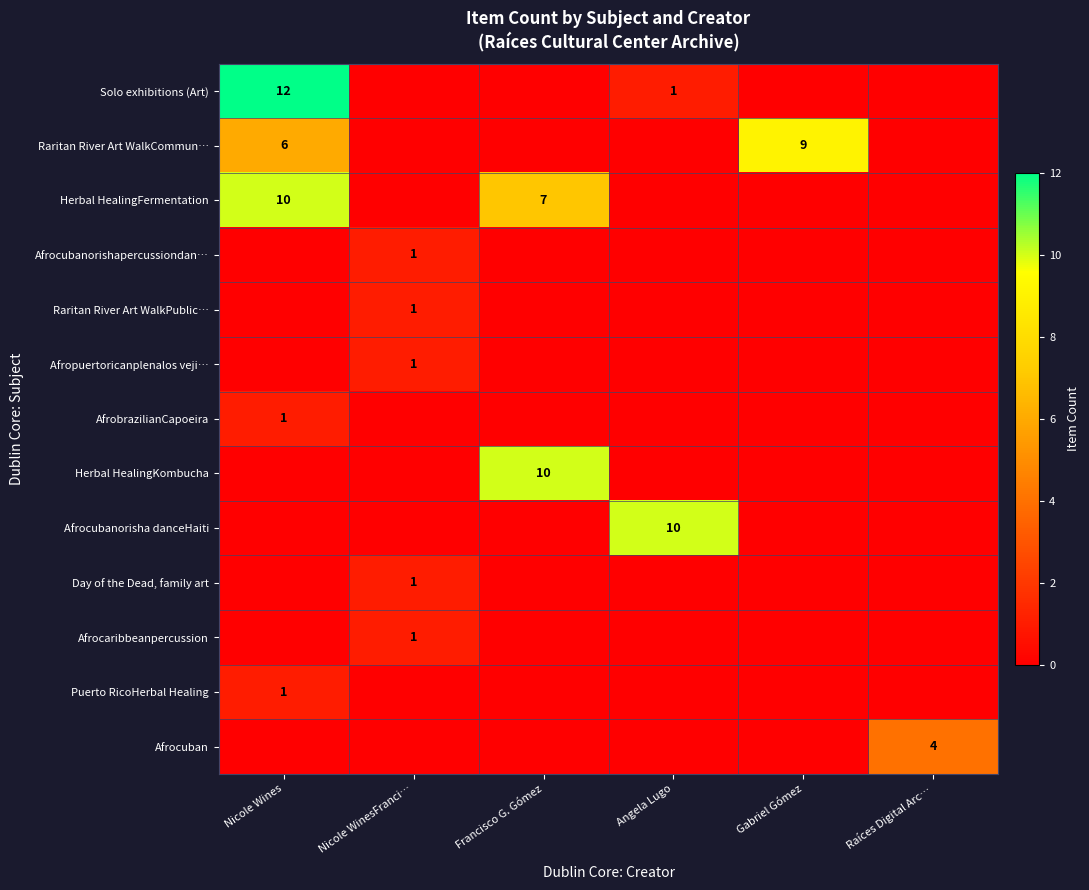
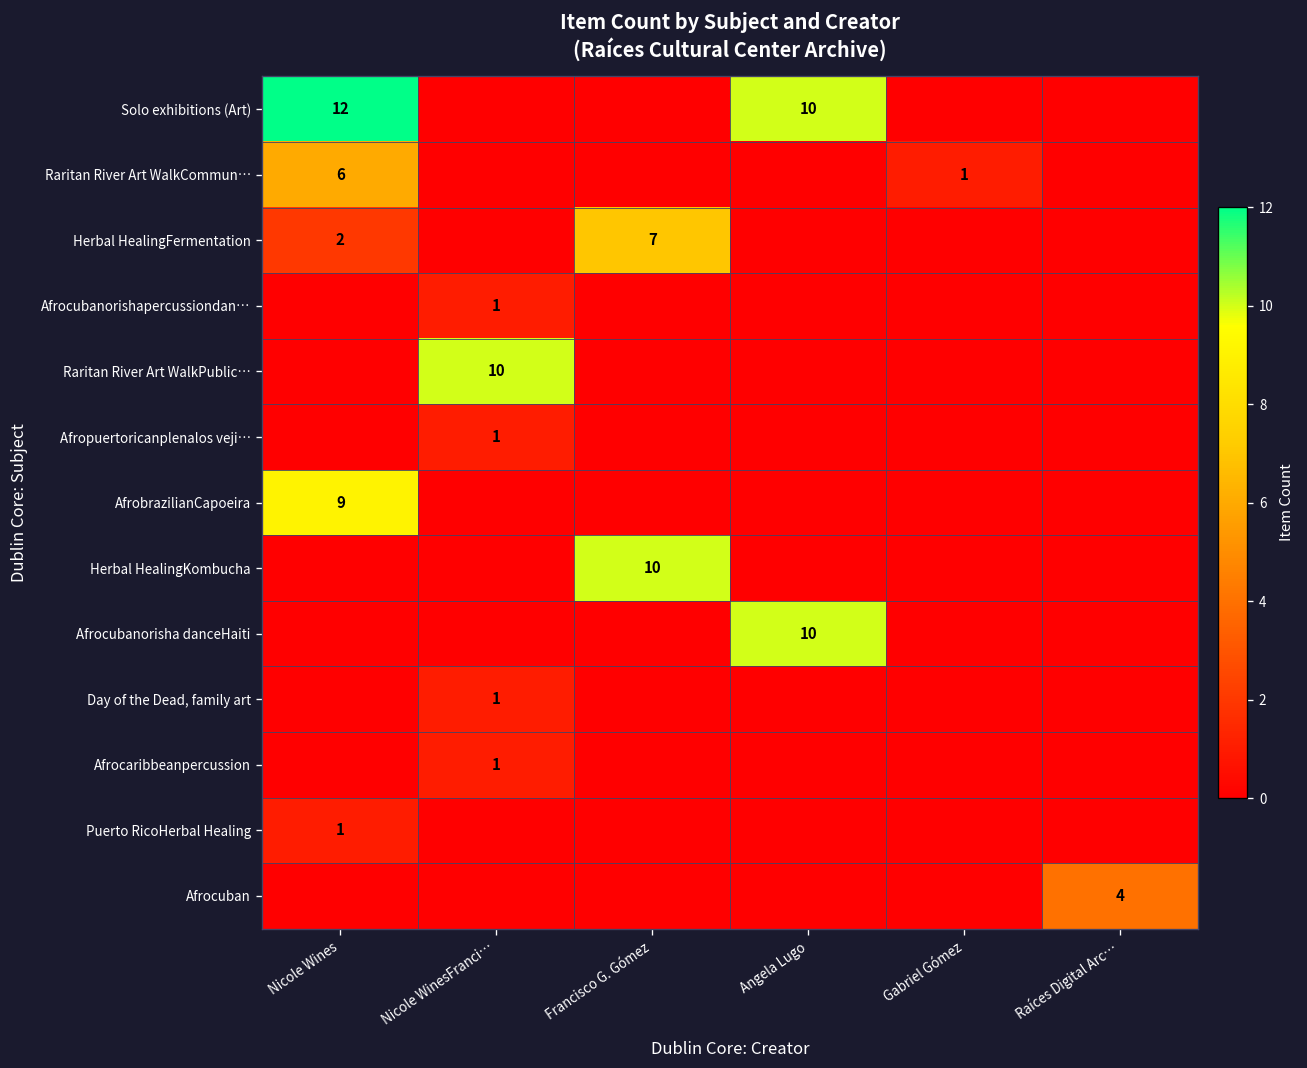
  {
    "Solo exhibitions (Art)": {
      "Nicole Wines": 12,
-     "Angela Lugo": 1
+     "Angela Lugo": 10
    },
    "Raritan River Art WalkCommun…": {
      "Nicole Wines": 6,
-     "Gabriel Gómez": 9
+     "Gabriel Gómez": 1
    },
    "Herbal HealingFermentation": {
-     "Nicole Wines": 10,
+     "Nicole Wines": 2,
      "Francisco G. Gómez": 7
    },
    "Afrocubanorishapercussiondan…": {
      "Nicole WinesFranci…": 1
    },
    "Raritan River Art WalkPublic…": {
-     "Nicole WinesFranci…": 1
+     "Nicole WinesFranci…": 10
    },
    "Afropuertoricanplenalos veji…": {
      "Nicole WinesFranci…": 1
    },
    "AfrobrazilianCapoeira": {
-     "Nicole Wines": 1
+     "Nicole Wines": 9
    },
    "Herbal HealingKombucha": {
      "Francisco G. Gómez": 10
    },
    "Afrocubanorisha danceHaiti": {
      "Angela Lugo": 10
    },
    "Day of the Dead, family art": {
      "Nicole WinesFranci…": 1
    },
    "Afrocaribbeanpercussion": {
      "Nicole WinesFranci…": 1
    },
    "Puerto RicoHerbal Healing": {
      "Nicole Wines": 1
    },
    "Afrocuban": {
      "Raíces Digital Arc…": 4
    }
  }
